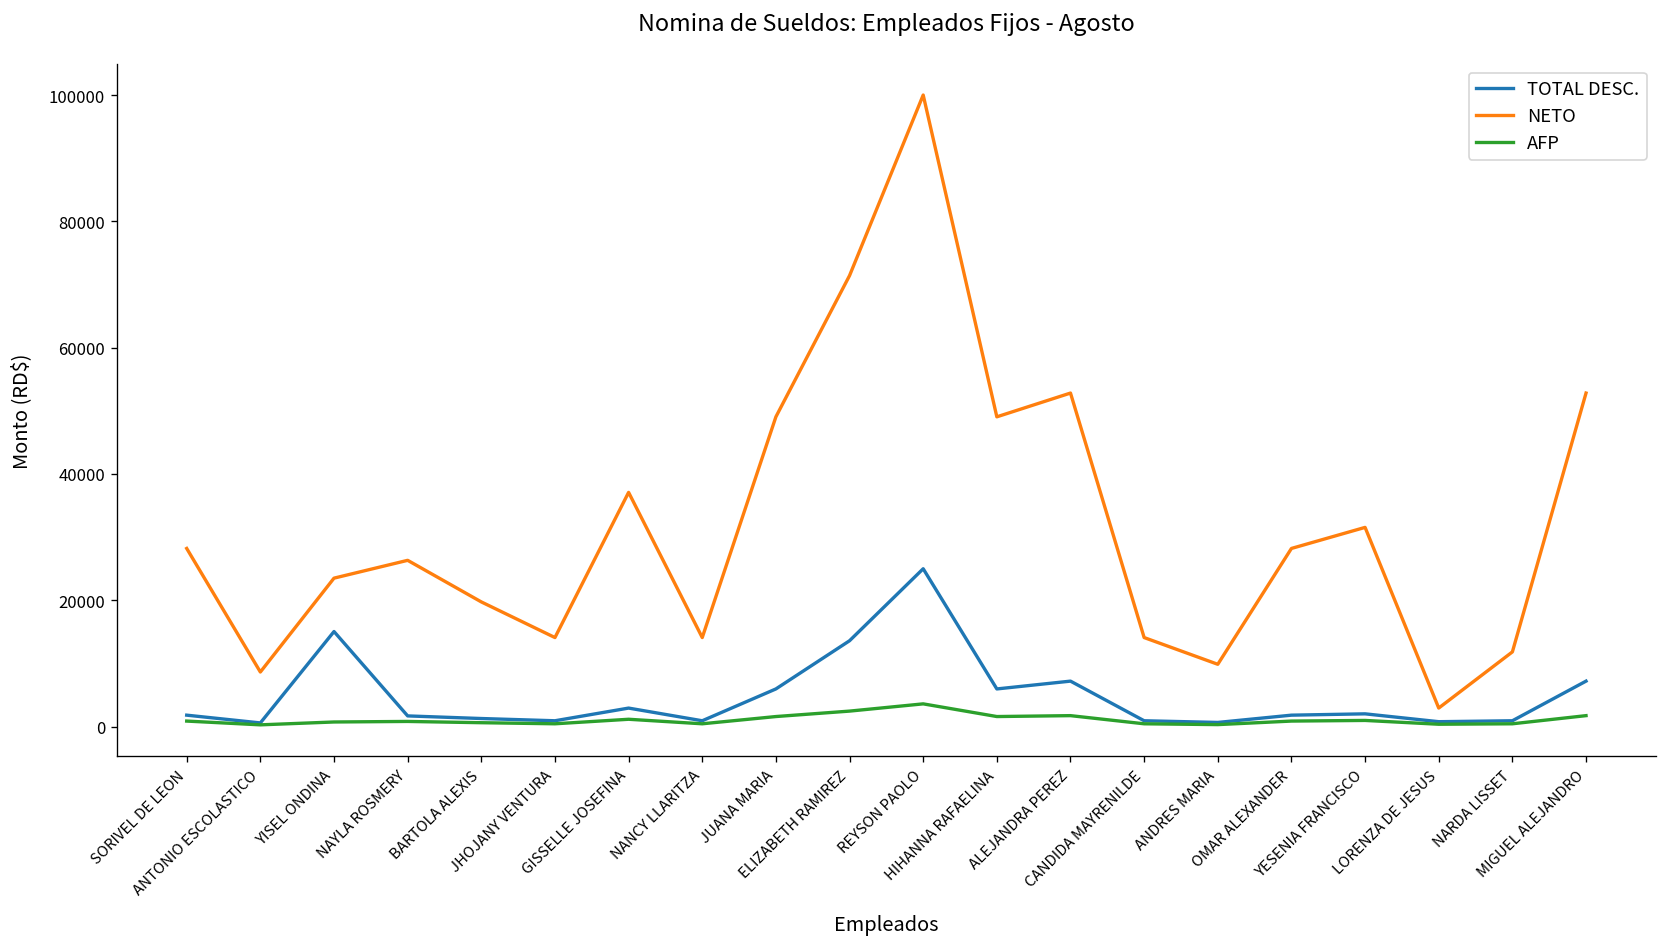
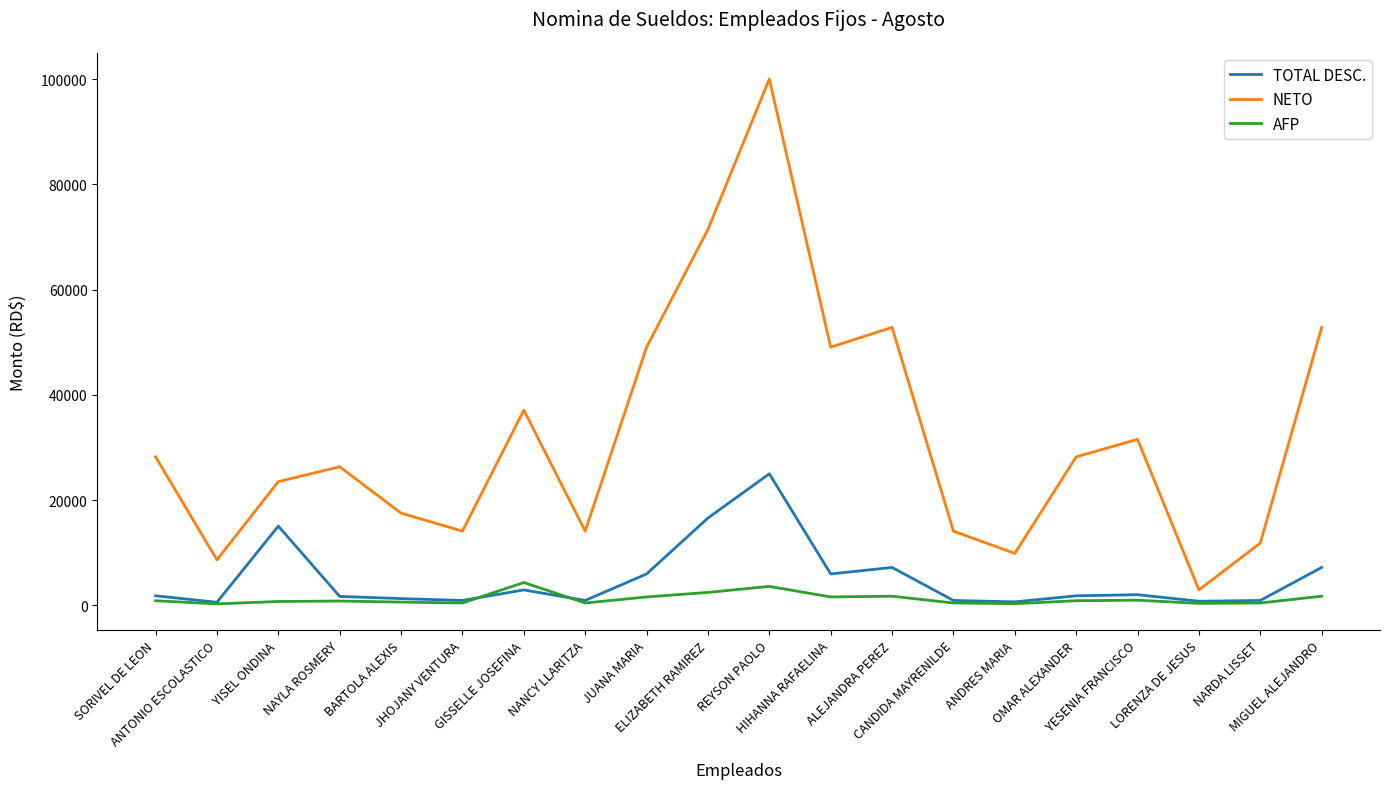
  {
    "TOTAL DESC.": {
      "SORIVEL DE LEON": 2000,
      "YISEL ONDINA": 15000,
      "NAYLA ROSMERY": 2000,
      "BARTOLA ALEXIS": 1000,
      "GISSELLE JOSEFINA": 3000,
      "JUANA MARIA": 6000,
-     "ELIZABETH RAMIREZ": 14000,
+     "ELIZABETH RAMIREZ": 17000,
      "REYSON PAOLO": 25000,
      "HIHANNA RAFAELINA": 6000,
      "ALEJANDRA PEREZ": 7000,
      "OMAR ALEXANDER": 2000,
      "YESENIA FRANCISCO": 2000,
      "MIGUEL ALEJANDRO": 7000
    },
    "NETO": {
      "SORIVEL DE LEON": 28000,
      "ANTONIO ESCOLASTICO": 9000,
      "YISEL ONDINA": 23000,
      "NAYLA ROSMERY": 26000,
-     "BARTOLA ALEXIS": 20000,
+     "BARTOLA ALEXIS": 18000,
      "JHOJANY VENTURA": 14000,
      "GISSELLE JOSEFINA": 37000,
      "NANCY LLARITZA": 14000,
      "JUANA MARIA": 49000,
      "ELIZABETH RAMIREZ": 71000,
      "REYSON PAOLO": 100000,
      "HIHANNA RAFAELINA": 49000,
      "ALEJANDRA PEREZ": 53000,
      "CANDIDA MAYRENILDE": 14000,
      "ANDRES MARIA": 10000,
      "OMAR ALEXANDER": 28000,
      "YESENIA FRANCISCO": 32000,
      "LORENZA DE JESUS": 3000,
      "NARDA LISSET": 12000,
      "MIGUEL ALEJANDRO": 53000
    },
    "AFP": {
      "SORIVEL DE LEON": 1000,
      "YISEL ONDINA": 1000,
      "NAYLA ROSMERY": 1000,
      "BARTOLA ALEXIS": 1000,
-     "GISSELLE JOSEFINA": 1000,
+     "GISSELLE JOSEFINA": 4000,
      "JUANA MARIA": 2000,
      "ELIZABETH RAMIREZ": 2000,
      "REYSON PAOLO": 4000,
      "HIHANNA RAFAELINA": 2000,
      "ALEJANDRA PEREZ": 2000,
      "OMAR ALEXANDER": 1000,
      "YESENIA FRANCISCO": 1000,
      "MIGUEL ALEJANDRO": 2000
    }
  }
